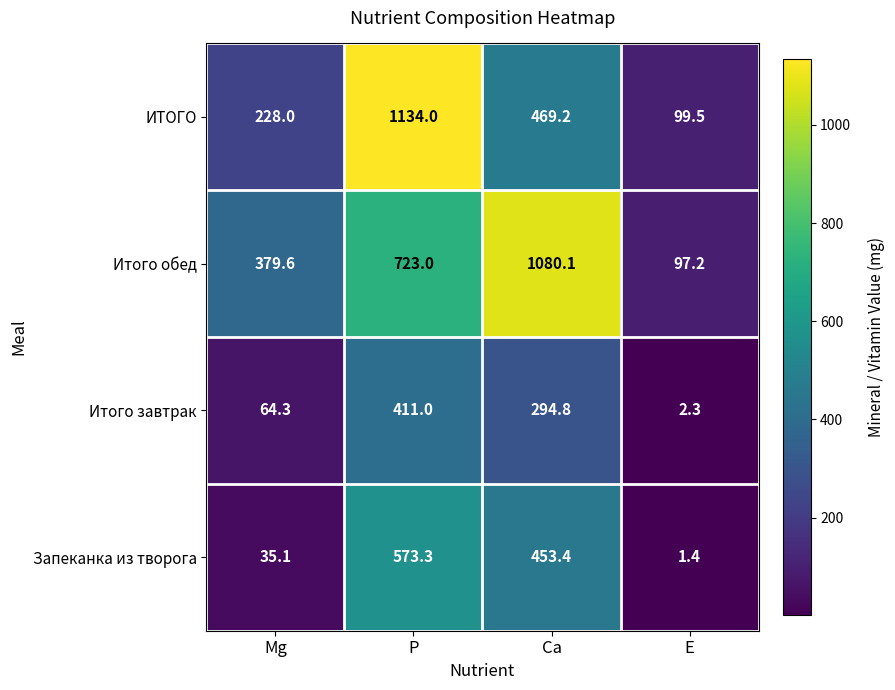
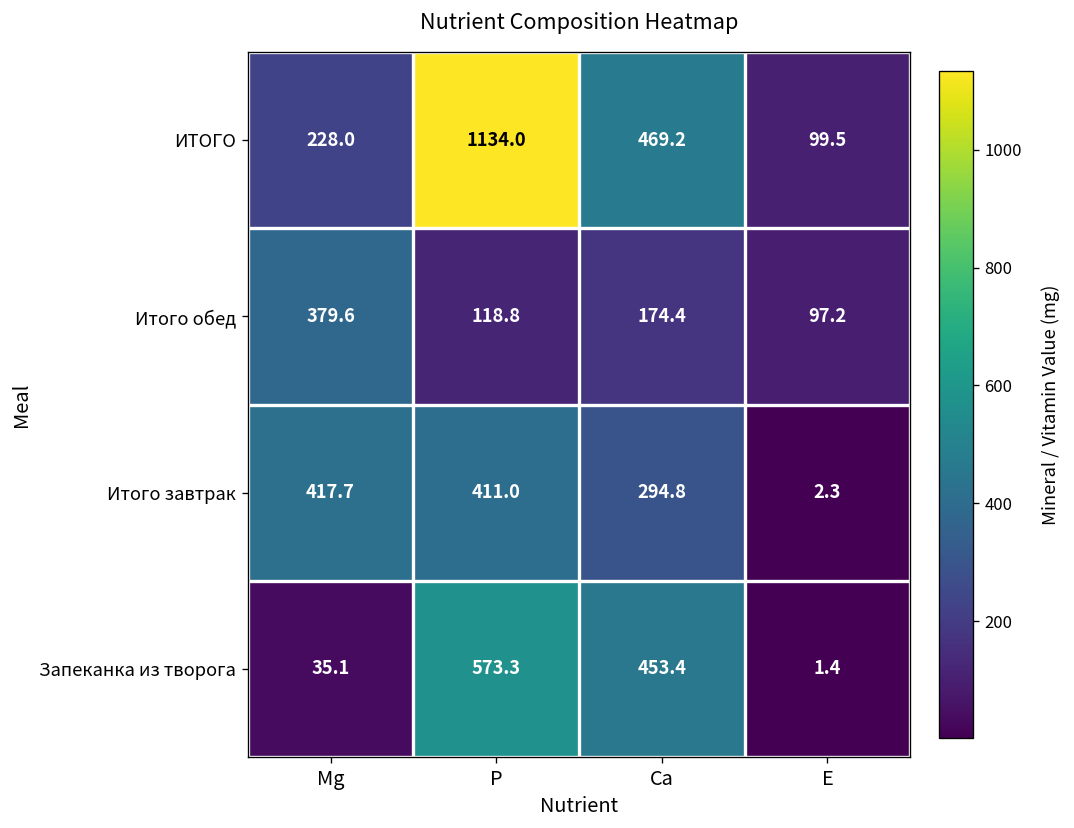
  {
    "ИТОГО": {
      "Mg": 228.0,
      "P": 1134.0,
      "Ca": 469.2,
      "E": 99.5
    },
    "Итого обед": {
      "Mg": 379.6,
-     "P": 723.0,
-     "Ca": 1080.1,
+     "P": 118.8,
+     "Ca": 174.4,
      "E": 97.2
    },
    "Итого завтрак": {
-     "Mg": 64.3,
+     "Mg": 417.7,
      "P": 411.0,
      "Ca": 294.8,
      "E": 2.3
    },
    "Запеканка из творога": {
      "Mg": 35.1,
      "P": 573.3,
      "Ca": 453.4,
      "E": 1.4
    }
  }
